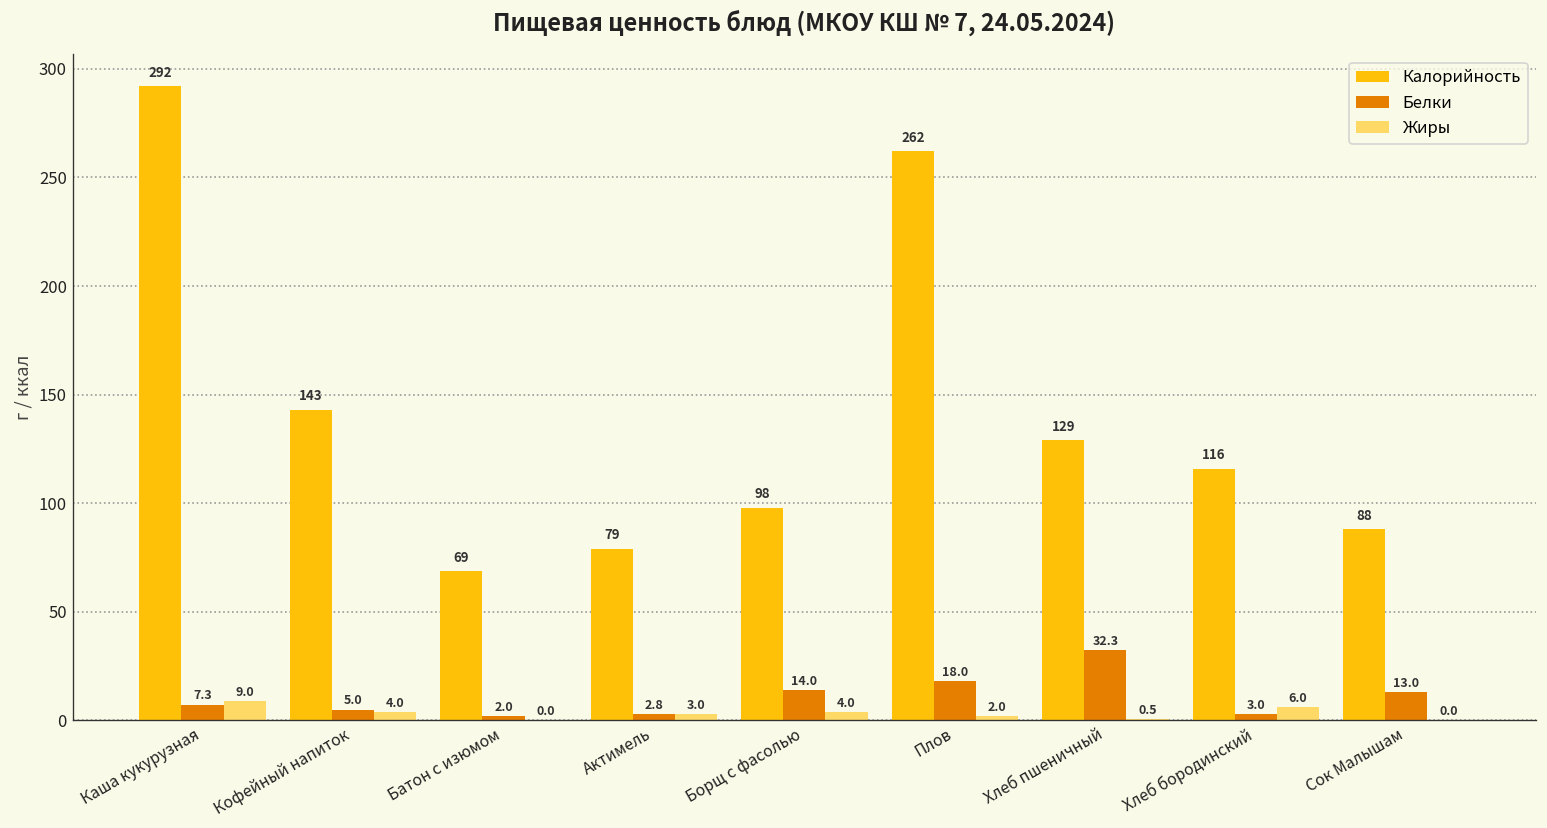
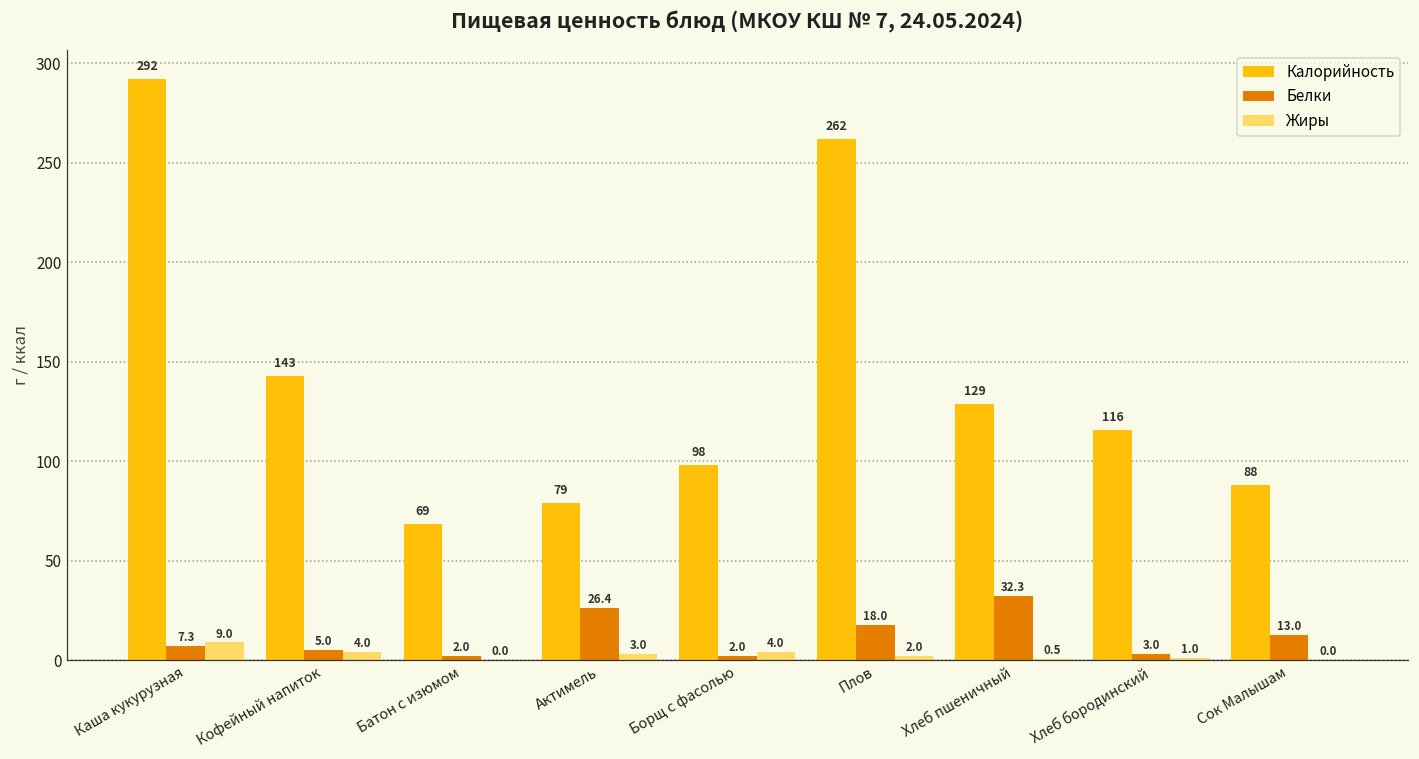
  {
    "Калорийность": {
      "Каша кукурузная": 292,
      "Кофейный напиток": 143,
      "Батон с изюмом": 69,
      "Актимель": 79,
      "Борщ с фасолью": 98,
      "Плов": 262,
      "Хлеб пшеничный": 129,
      "Хлеб бородинский": 116,
      "Сок Малышам": 88
    },
    "Белки": {
      "Каша кукурузная": 7.3,
      "Кофейный напиток": 5.0,
      "Батон с изюмом": 2.0,
-     "Актимель": 2.8,
-     "Борщ с фасолью": 14.0,
+     "Актимель": 26.4,
+     "Борщ с фасолью": 2.0,
      "Плов": 18.0,
      "Хлеб пшеничный": 32.3,
      "Хлеб бородинский": 3.0,
      "Сок Малышам": 13.0
    },
    "Жиры": {
      "Каша кукурузная": 9.0,
      "Кофейный напиток": 4.0,
      "Батон с изюмом": 0.0,
      "Актимель": 3.0,
      "Борщ с фасолью": 4.0,
      "Плов": 2.0,
      "Хлеб пшеничный": 0.5,
-     "Хлеб бородинский": 6.0,
+     "Хлеб бородинский": 1.0,
      "Сок Малышам": 0.0
    }
  }
